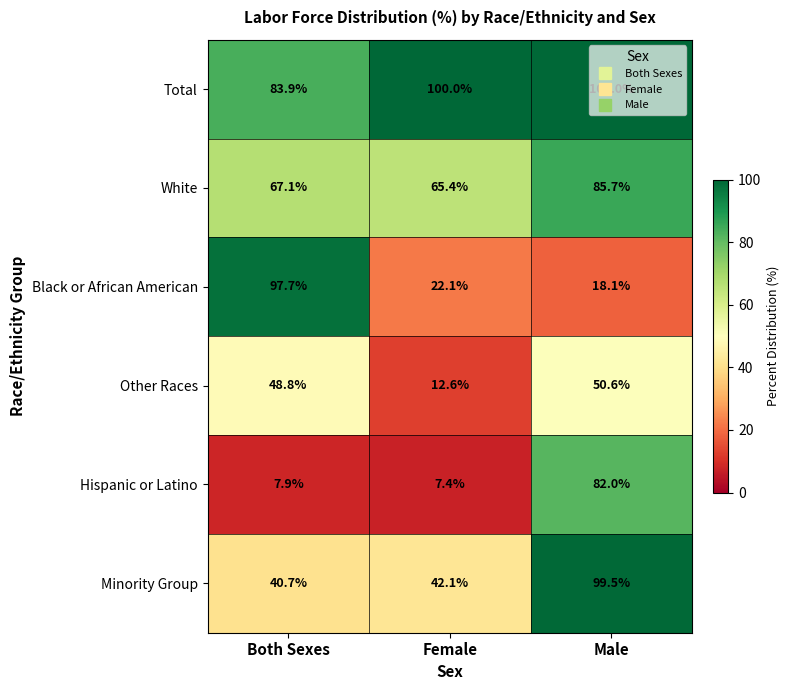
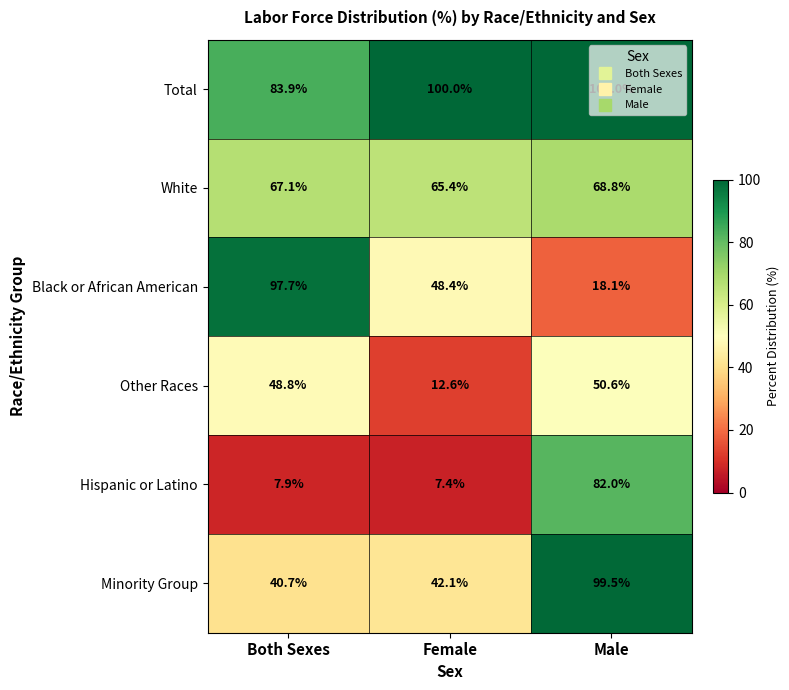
  {
    "Total": {
      "Both Sexes": "83.9%",
      "Female": "100.0%"
    },
    "White": {
      "Both Sexes": "67.1%",
      "Female": "65.4%",
-     "Male": "85.7%"
+     "Male": "68.8%"
    },
    "Black or African American": {
      "Both Sexes": "97.7%",
-     "Female": "22.1%",
+     "Female": "48.4%",
      "Male": "18.1%"
    },
    "Other Races": {
      "Both Sexes": "48.8%",
      "Female": "12.6%",
      "Male": "50.6%"
    },
    "Hispanic or Latino": {
      "Both Sexes": "7.9%",
      "Female": "7.4%",
      "Male": "82.0%"
    },
    "Minority Group": {
      "Both Sexes": "40.7%",
      "Female": "42.1%",
      "Male": "99.5%"
    }
  }
